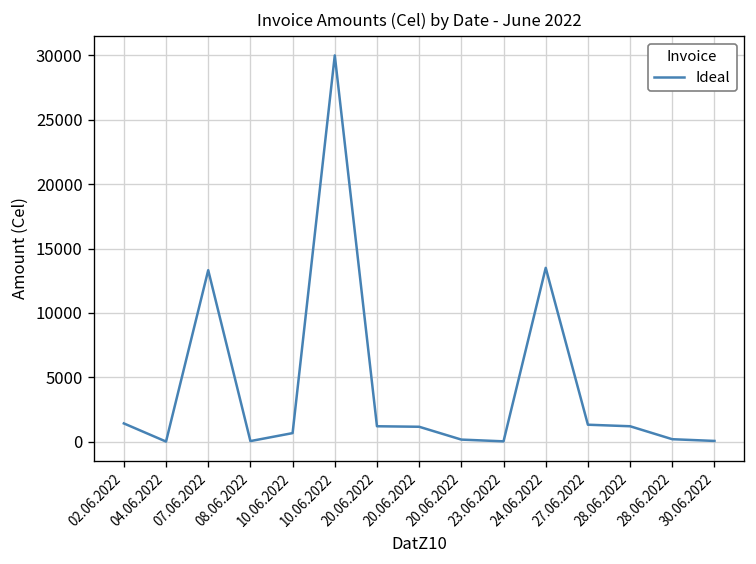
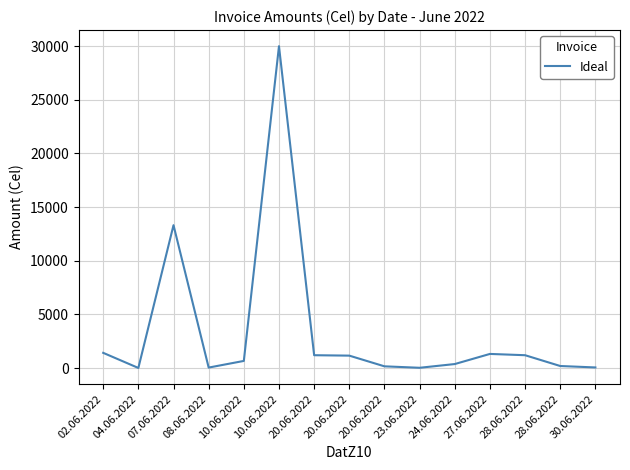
  {
    "02.06.2022": 1400,
    "04.06.2022": 0,
    "07.06.2022": 13300,
    "08.06.2022": 0,
    "23.06.2022": 0,
-   "24.06.2022": 13500,
+   "24.06.2022": 400,
    "27.06.2022": 1300,
    "30.06.2022": 100
  }
